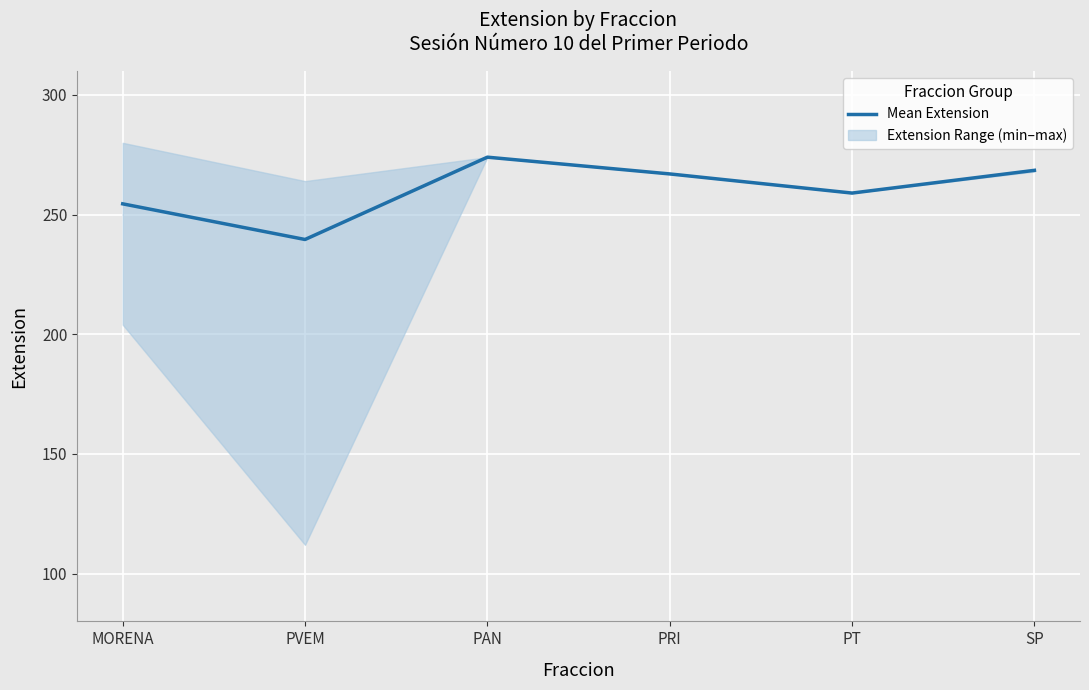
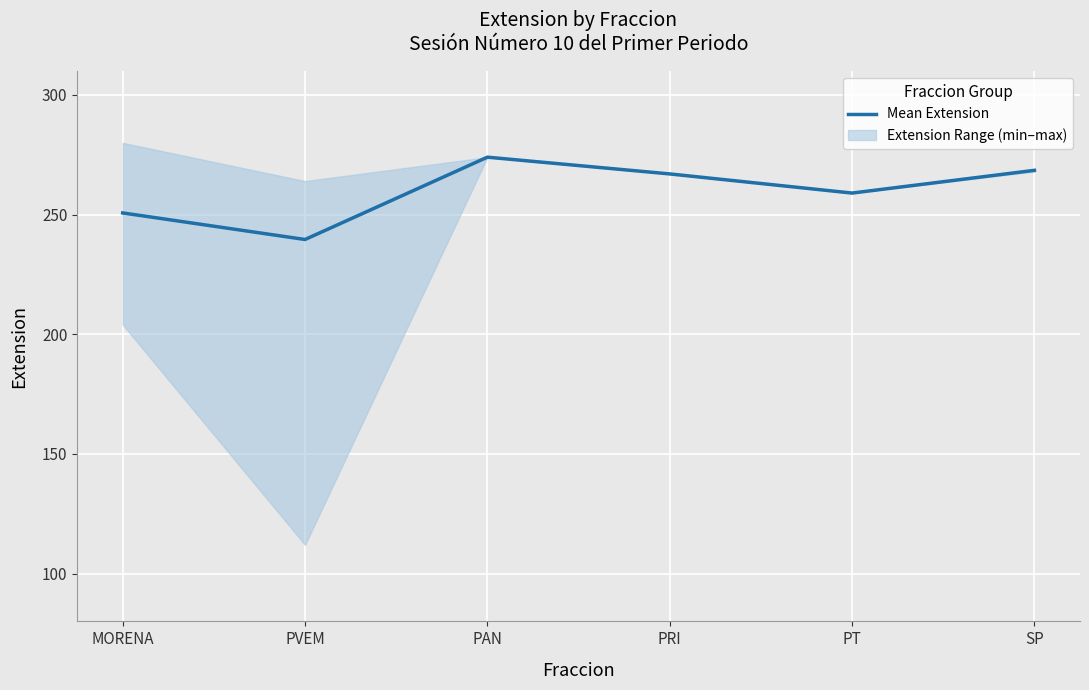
  {
    "Mean Extension": {
-     "MORENA": 255,
+     "MORENA": 251,
      "PVEM": 240
    }
  }
